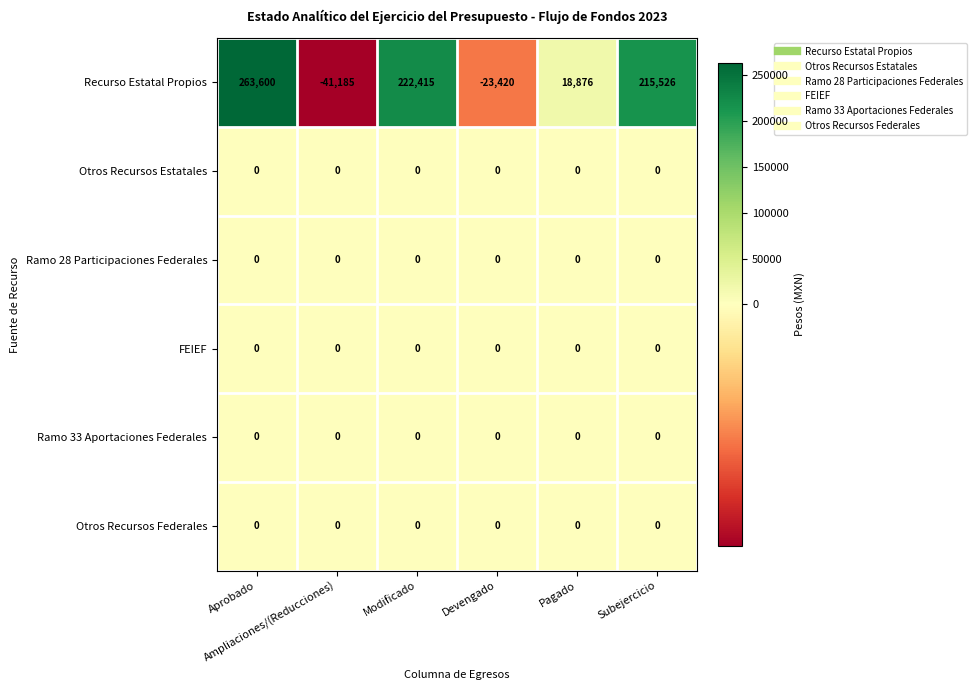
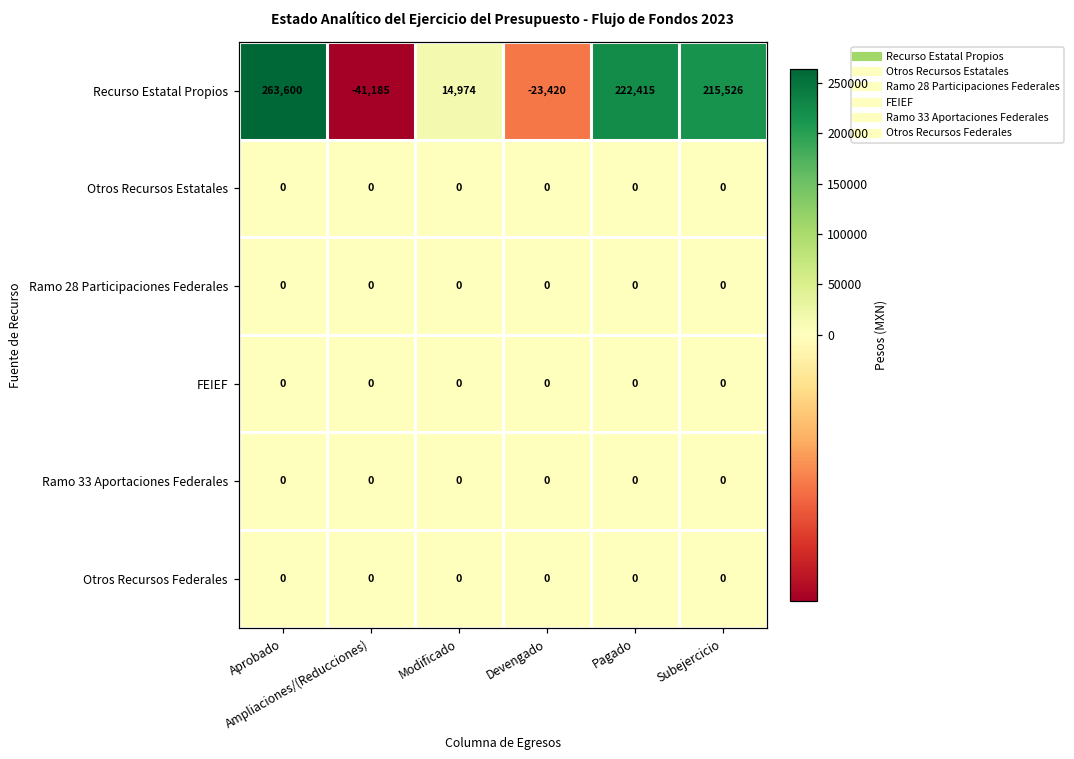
  {
    "Recurso Estatal Propios": {
      "Aprobado": "263,600",
      "Ampliaciones/(Reducciones)": "-41,185",
-     "Modificado": "222,415",
+     "Modificado": "14,974",
      "Devengado": "-23,420",
-     "Pagado": "18,876",
+     "Pagado": "222,415",
      "Subejercicio": "215,526"
    },
    "Otros Recursos Estatales": {
      "Aprobado": "0",
      "Ampliaciones/(Reducciones)": "0",
      "Modificado": "0",
      "Devengado": "0",
      "Pagado": "0",
      "Subejercicio": "0"
    },
    "Ramo 28 Participaciones Federales": {
      "Aprobado": "0",
      "Ampliaciones/(Reducciones)": "0",
      "Modificado": "0",
      "Devengado": "0",
      "Pagado": "0",
      "Subejercicio": "0"
    },
    "FEIEF": {
      "Aprobado": "0",
      "Ampliaciones/(Reducciones)": "0",
      "Modificado": "0",
      "Devengado": "0",
      "Pagado": "0",
      "Subejercicio": "0"
    },
    "Ramo 33 Aportaciones Federales": {
      "Aprobado": "0",
      "Ampliaciones/(Reducciones)": "0",
      "Modificado": "0",
      "Devengado": "0",
      "Pagado": "0",
      "Subejercicio": "0"
    },
    "Otros Recursos Federales": {
      "Aprobado": "0",
      "Ampliaciones/(Reducciones)": "0",
      "Modificado": "0",
      "Devengado": "0",
      "Pagado": "0",
      "Subejercicio": "0"
    }
  }
